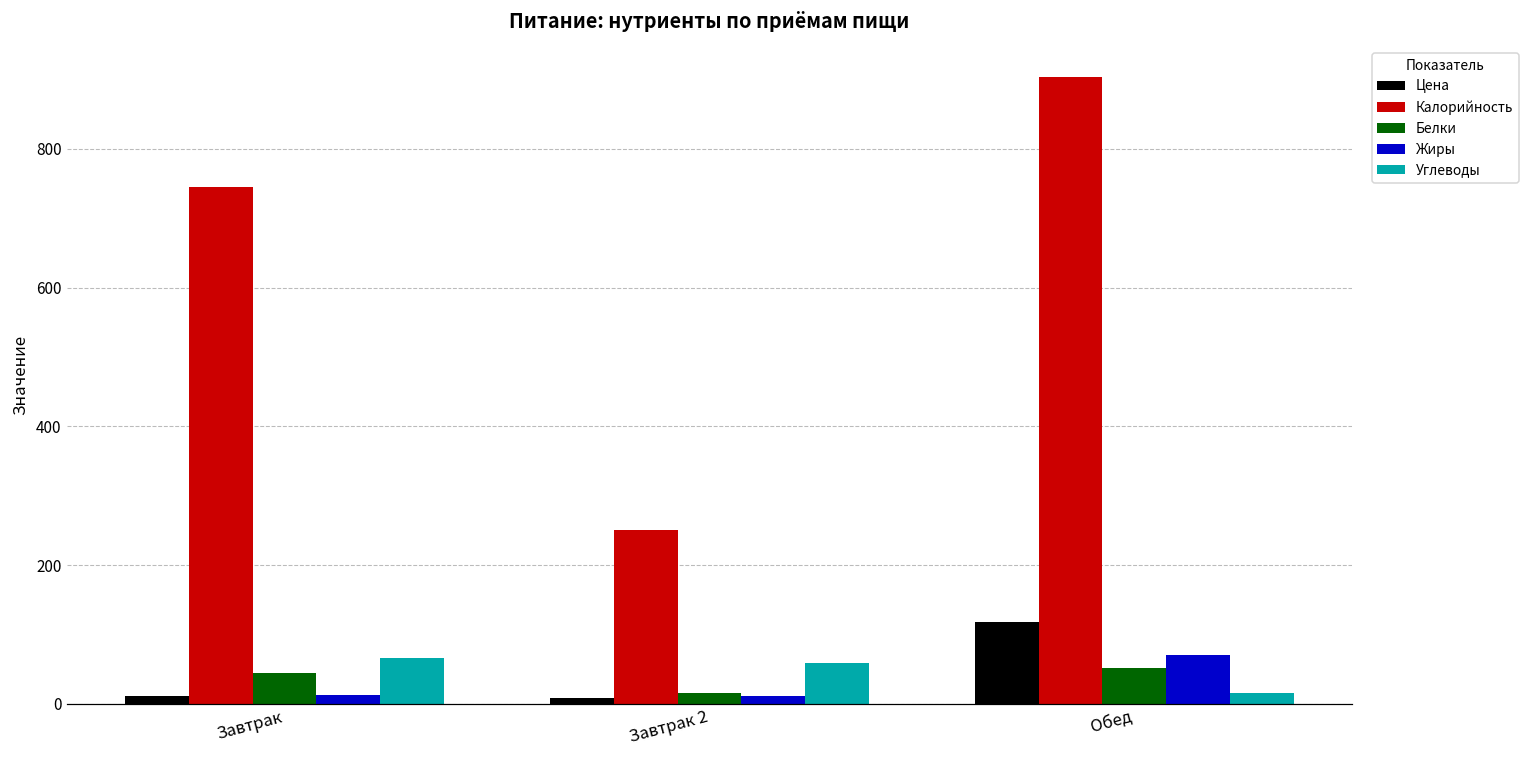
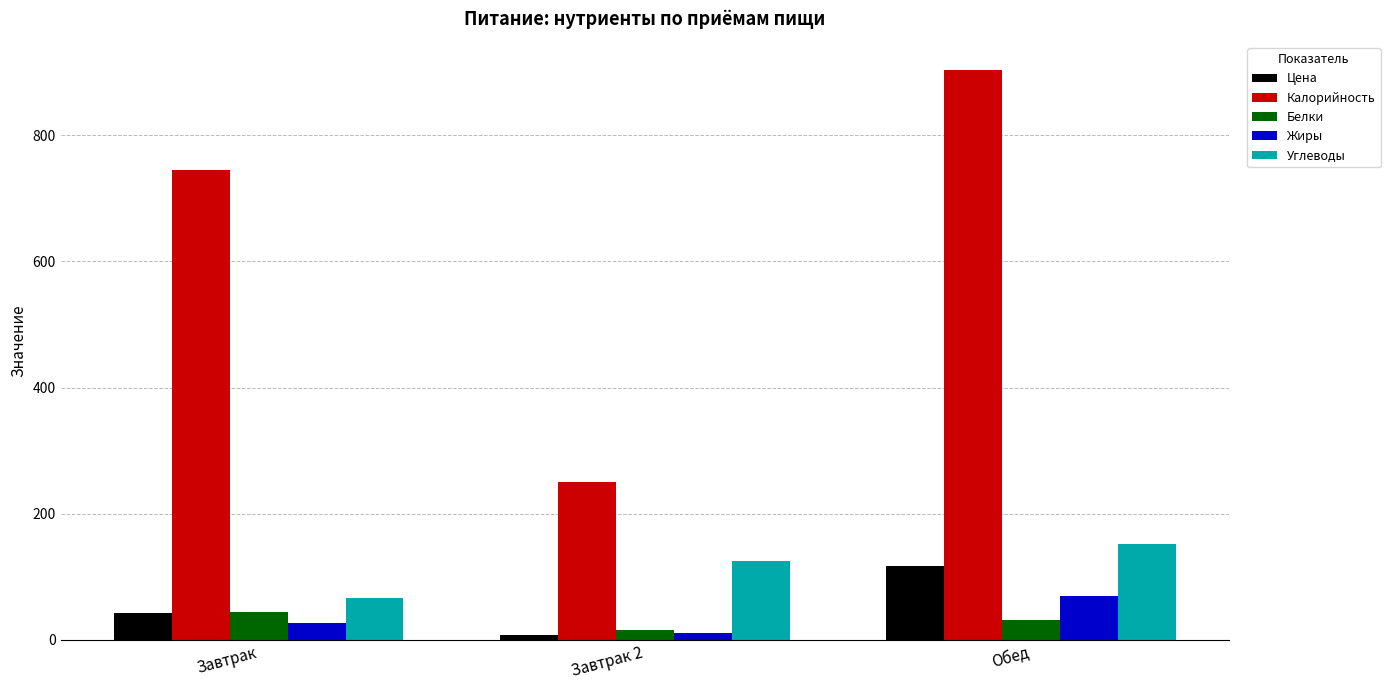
  {
    "Цена": {
-     "Завтрак": 10,
+     "Завтрак": 40,
      "Завтрак 2": 10,
      "Обед": 120
    },
    "Калорийность": {
      "Завтрак": 750,
      "Завтрак 2": 250,
      "Обед": 900
    },
    "Белки": {
      "Завтрак": 40,
      "Завтрак 2": 20,
-     "Обед": 50
+     "Обед": 30
    },
    "Жиры": {
-     "Завтрак": 10,
+     "Завтрак": 30,
      "Завтрак 2": 10,
      "Обед": 70
    },
    "Углеводы": {
      "Завтрак": 70,
-     "Завтрак 2": 60,
-     "Обед": 20
+     "Завтрак 2": 120,
+     "Обед": 150
    }
  }
